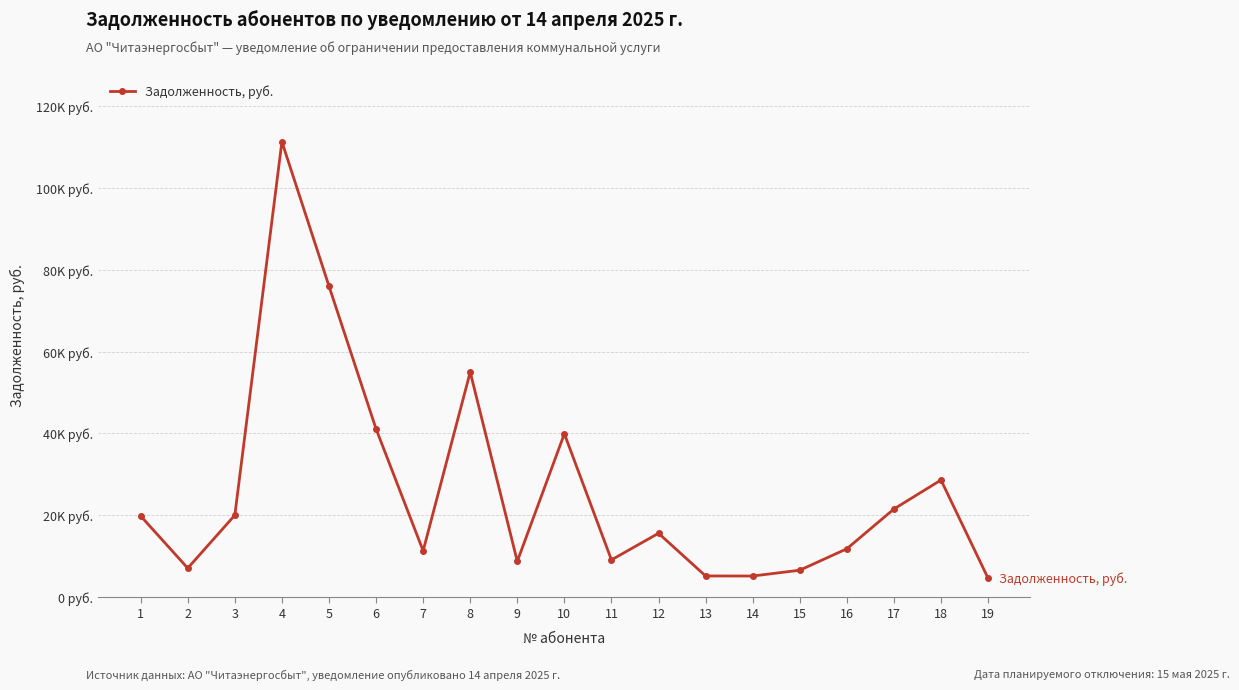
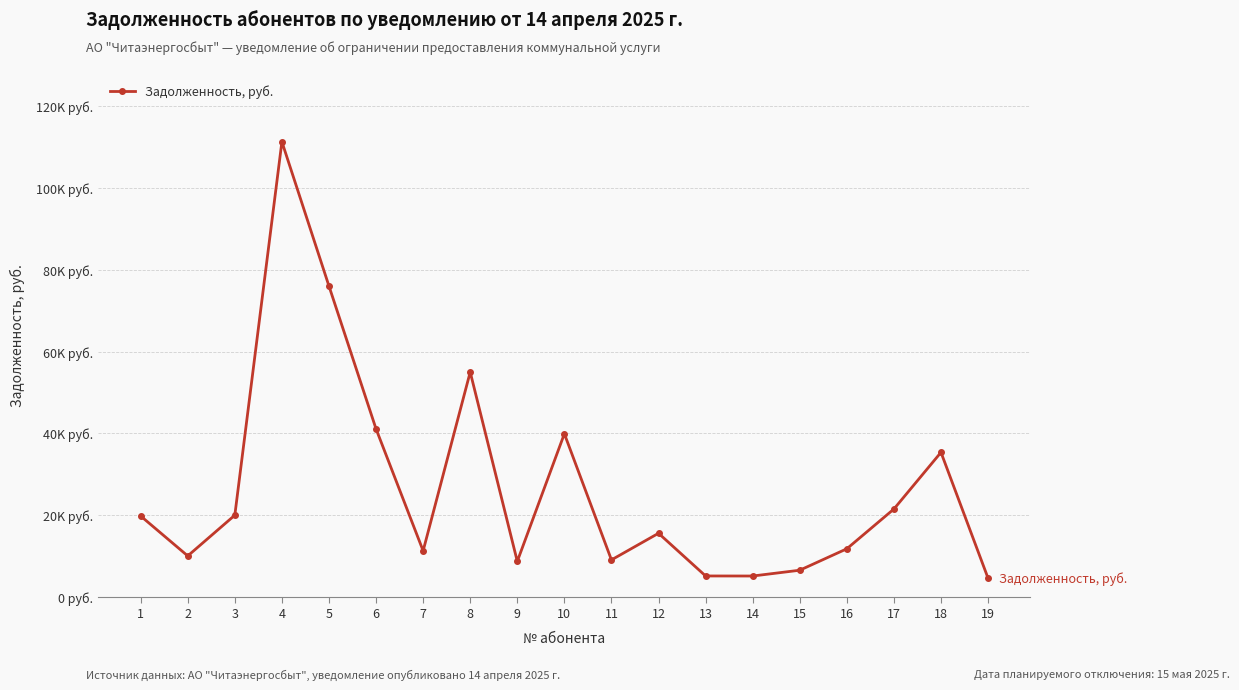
  {
    "1": "20K руб.",
-   "2": "7K руб.",
+   "2": "10K руб.",
    "3": "20K руб.",
    "4": "111K руб.",
    "5": "76K руб.",
    "6": "41K руб.",
    "7": "11K руб.",
    "8": "55K руб.",
    "9": "9K руб.",
    "10": "40K руб.",
    "11": "9K руб.",
    "12": "16K руб.",
    "13": "5K руб.",
    "14": "5K руб.",
    "15": "7K руб.",
    "16": "12K руб.",
    "17": "22K руб.",
-   "18": "29K руб.",
+   "18": "35K руб.",
    "19": "5K руб."
  }
